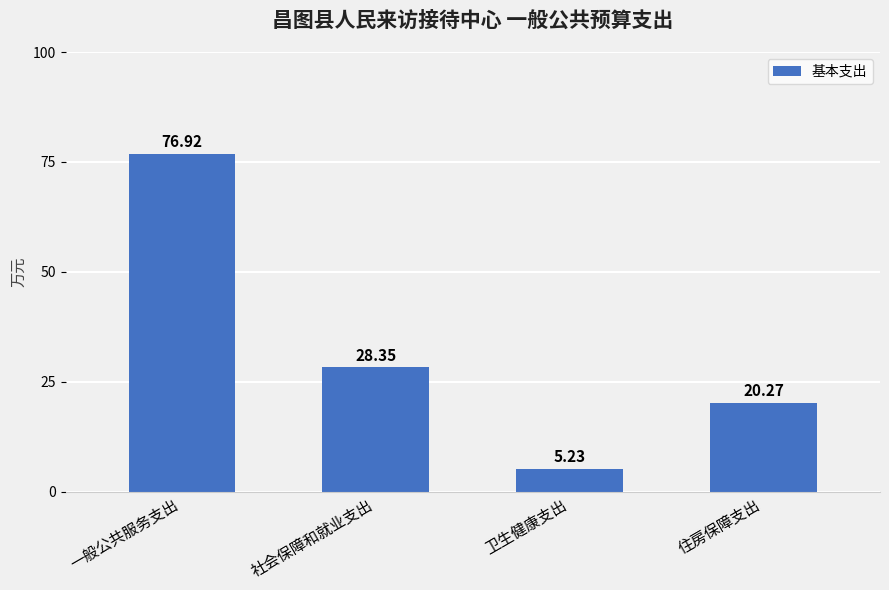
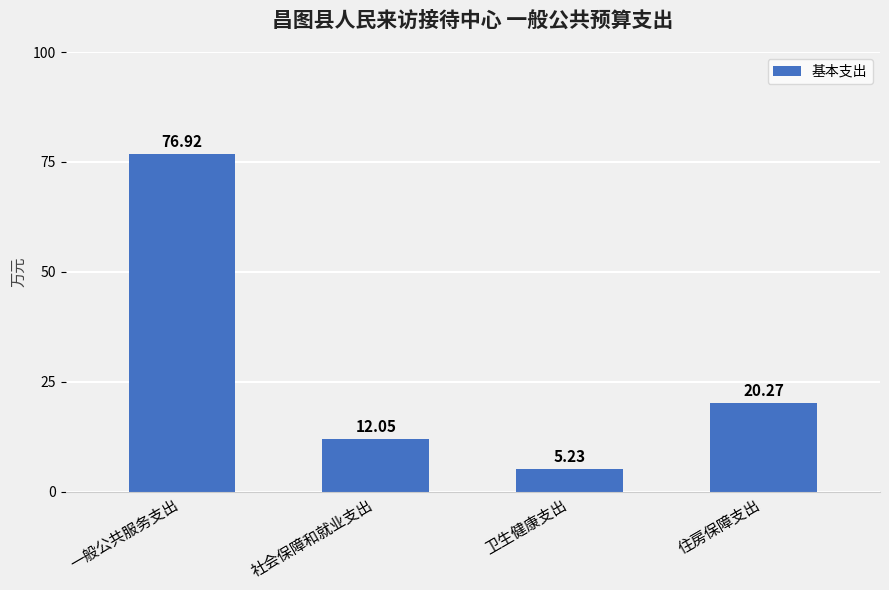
  {
    "一般公共服务支出": 76.92,
-   "社会保障和就业支出": 28.35,
+   "社会保障和就业支出": 12.05,
    "卫生健康支出": 5.23,
    "住房保障支出": 20.27
  }
